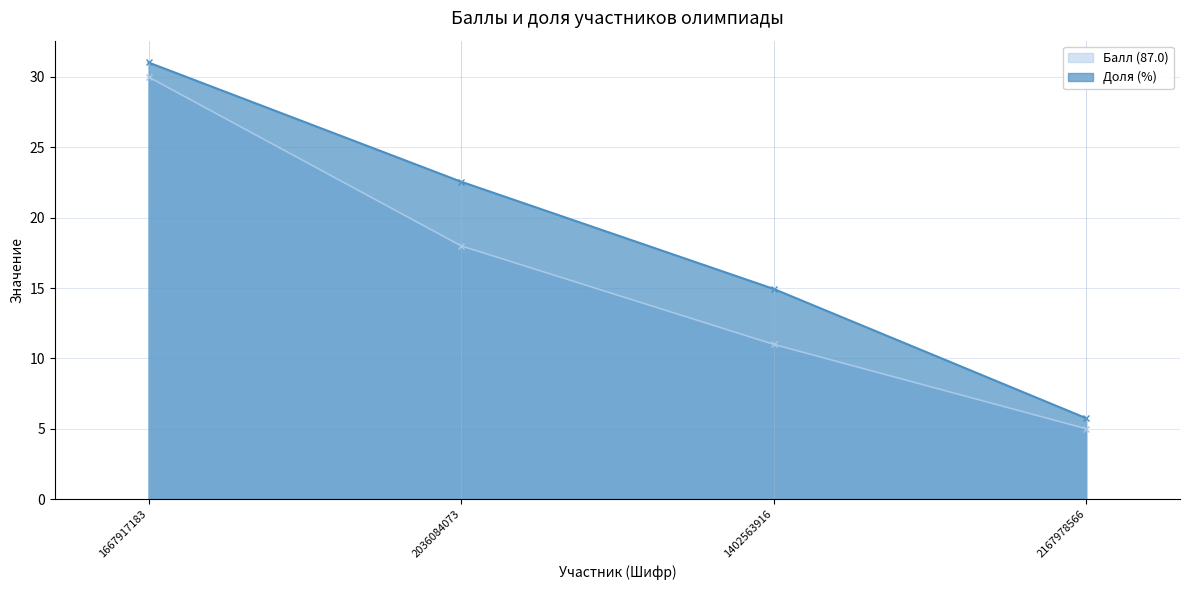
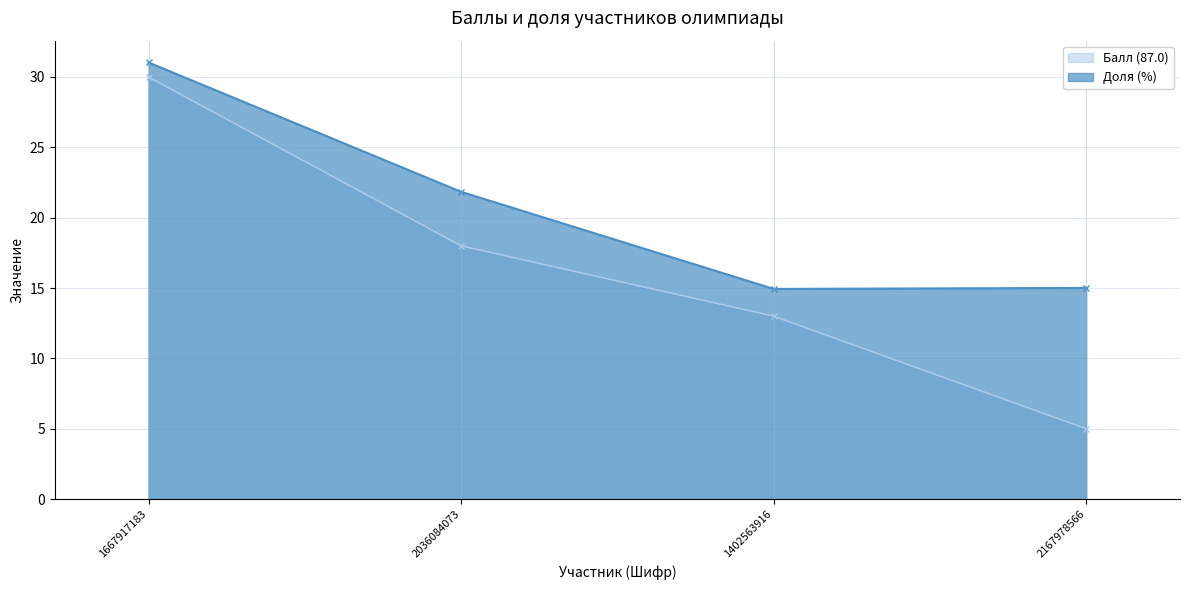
  {
    "Балл (87.0)": {
      "1667917183": 30,
      "2036084073": 18,
-     "1402563916": 11,
+     "1402563916": 13,
      "2167978566": 5
    },
    "Доля (%)": {
      "1667917183": 31.0,
-     "2036084073": 22.6,
+     "2036084073": 21.8,
      "1402563916": 14.9,
-     "2167978566": 5.8
+     "2167978566": 15.0
    }
  }
